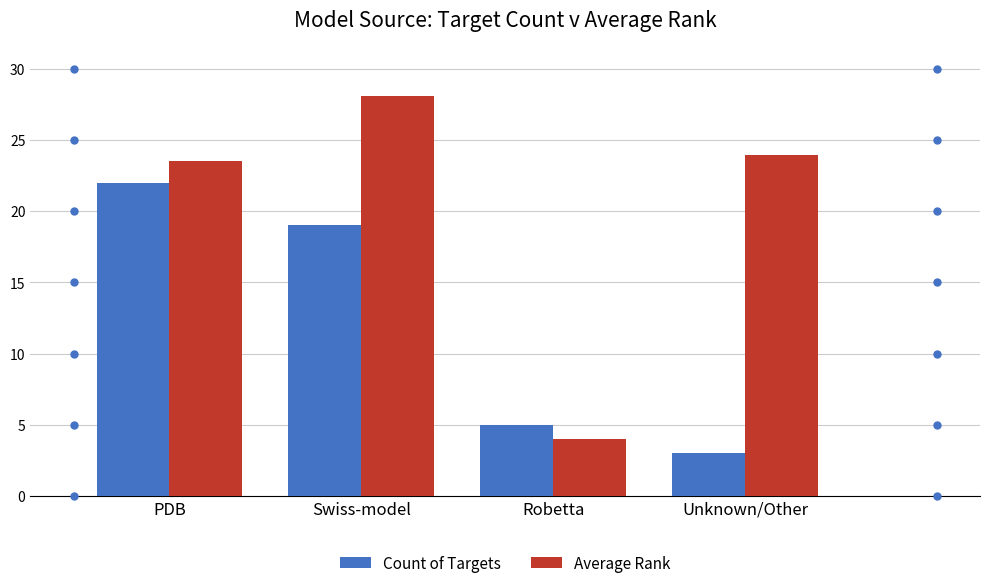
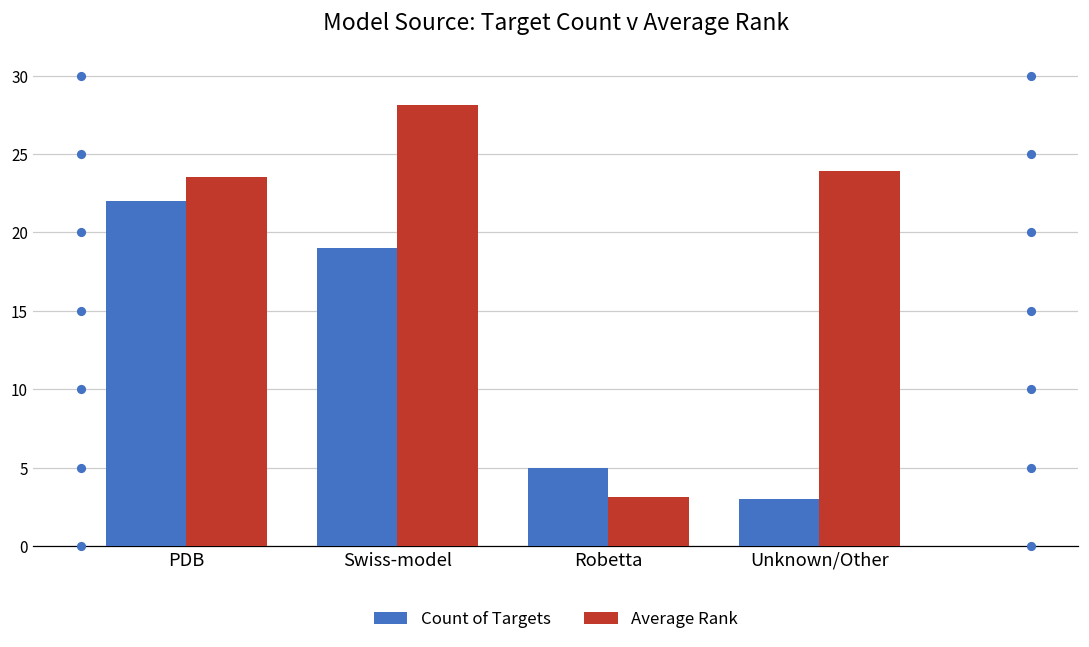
  {
    "Average Rank": {
      "PDB": 23.5,
      "Swiss-model": 28.1,
-     "Robetta": 4.0,
+     "Robetta": 3.1,
      "Unknown/Other": 23.9
    }
  }
